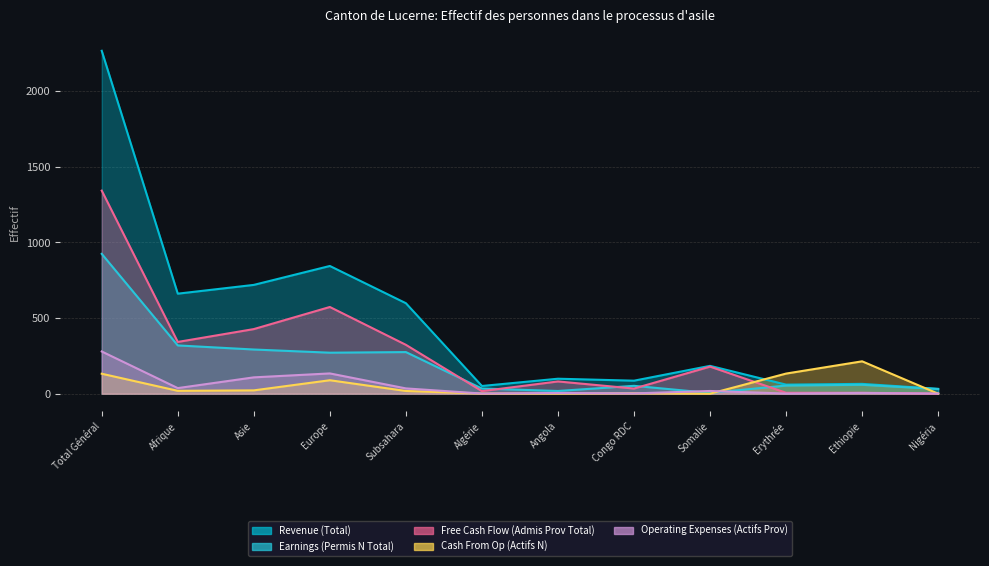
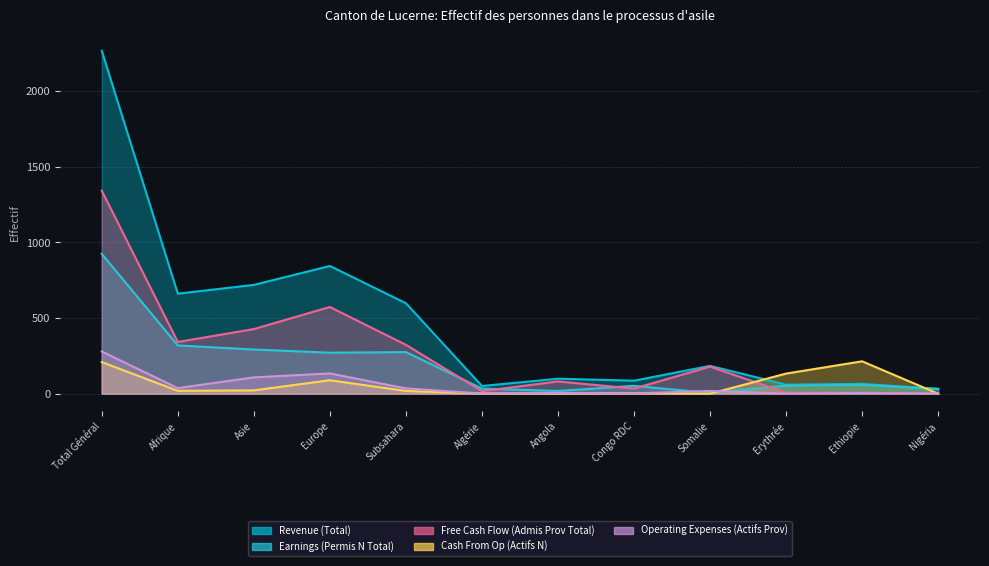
  {
    "Cash From Op (Actifs N)": {
-     "Total Général": 130,
+     "Total Général": 210,
      "Afrique": 20,
      "Asie": 20,
      "Europe": 90,
      "Erythrée": 130,
      "Ethiopie": 210
    }
  }
